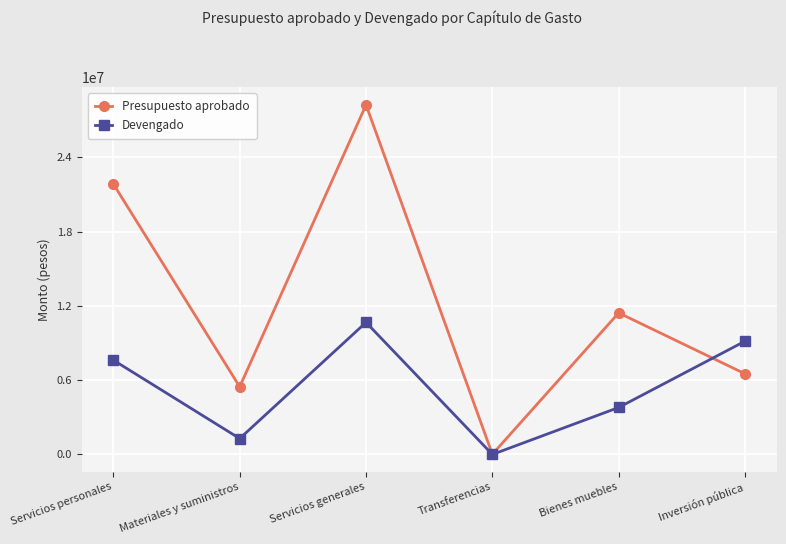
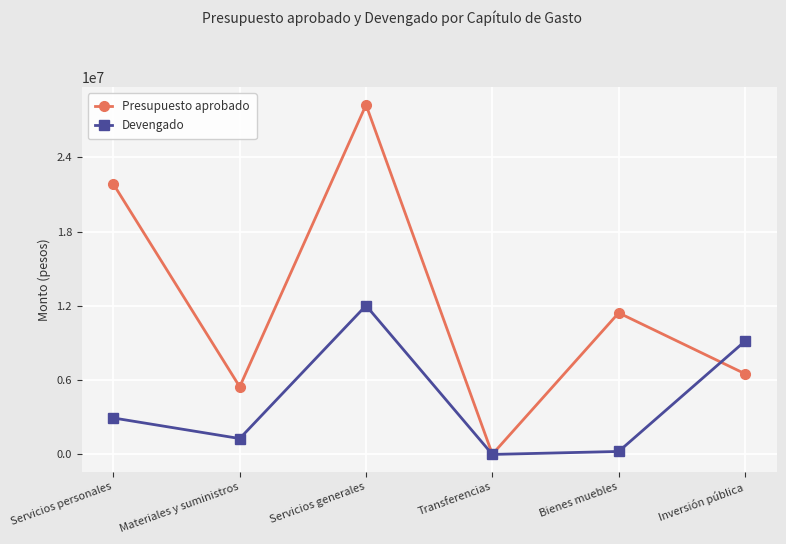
  {
    "Presupuesto aprobado": {
      "Servicios personales": 21800000,
      "Materiales y suministros": 5500000,
      "Servicios generales": 28200000,
      "Bienes muebles": 11400000,
      "Inversión pública": 6500000
    },
    "Devengado": {
-     "Servicios personales": 7600000,
+     "Servicios personales": 2900000,
      "Materiales y suministros": 1300000,
-     "Servicios generales": 10700000,
-     "Bienes muebles": 3800000,
+     "Servicios generales": 12000000,
+     "Bienes muebles": 200000,
      "Inversión pública": 9100000
    }
  }
